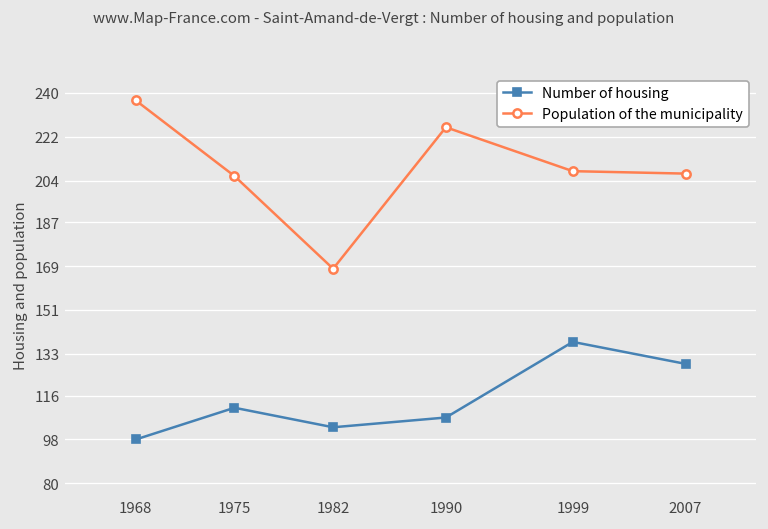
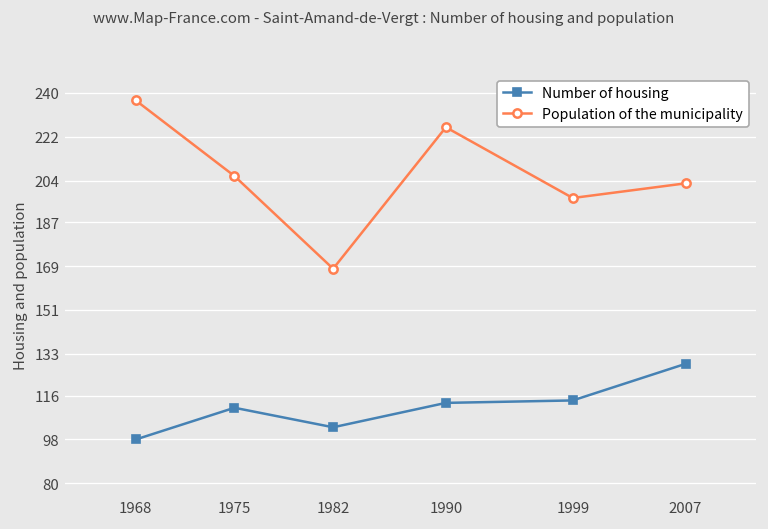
  {
    "Number of housing": {
      "1968": 98,
      "1975": 111,
      "1982": 103,
-     "1990": 107,
-     "1999": 138,
+     "1990": 113,
+     "1999": 114,
      "2007": 129
    },
    "Population of the municipality": {
      "1968": 237,
      "1975": 206,
      "1982": 168,
      "1990": 226,
-     "1999": 208,
-     "2007": 207
+     "1999": 197,
+     "2007": 203
    }
  }
